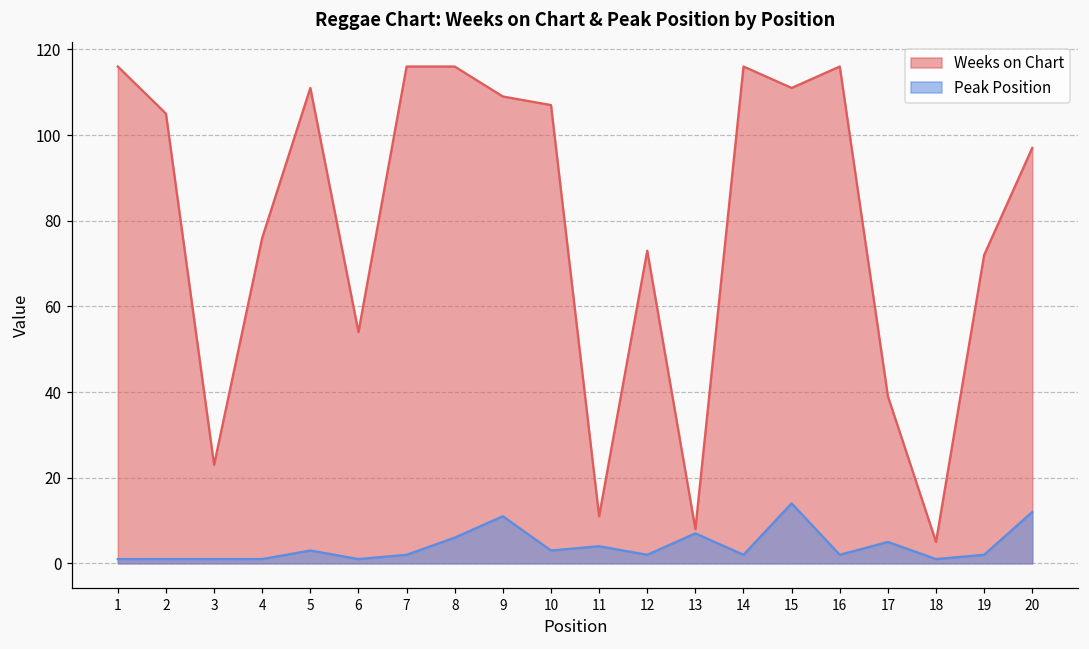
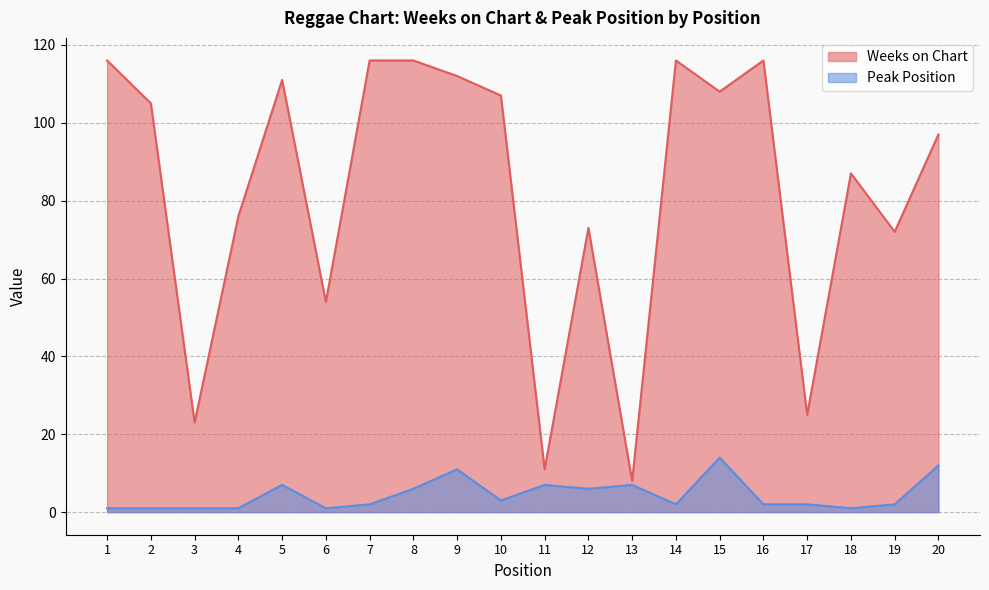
  {
    "Weeks on Chart": {
      "1": 116,
      "2": 105,
      "3": 23,
      "4": 76,
      "5": 111,
      "6": 54,
      "7": 116,
      "8": 116,
-     "9": 109,
+     "9": 112,
      "10": 107,
      "11": 11,
      "12": 73,
      "13": 8,
      "14": 116,
-     "15": 111,
+     "15": 108,
      "16": 116,
-     "17": 39,
-     "18": 5,
+     "17": 25,
+     "18": 87,
      "19": 72,
      "20": 97
    },
    "Peak Position": {
      "1": 1,
      "2": 1,
      "3": 1,
      "4": 1,
-     "5": 3,
+     "5": 7,
      "6": 1,
      "7": 2,
      "8": 6,
      "9": 11,
      "10": 3,
-     "11": 4,
-     "12": 2,
+     "11": 7,
+     "12": 6,
      "13": 7,
      "14": 2,
      "15": 14,
      "16": 2,
-     "17": 5,
+     "17": 2,
      "18": 1,
      "19": 2,
      "20": 12
    }
  }
